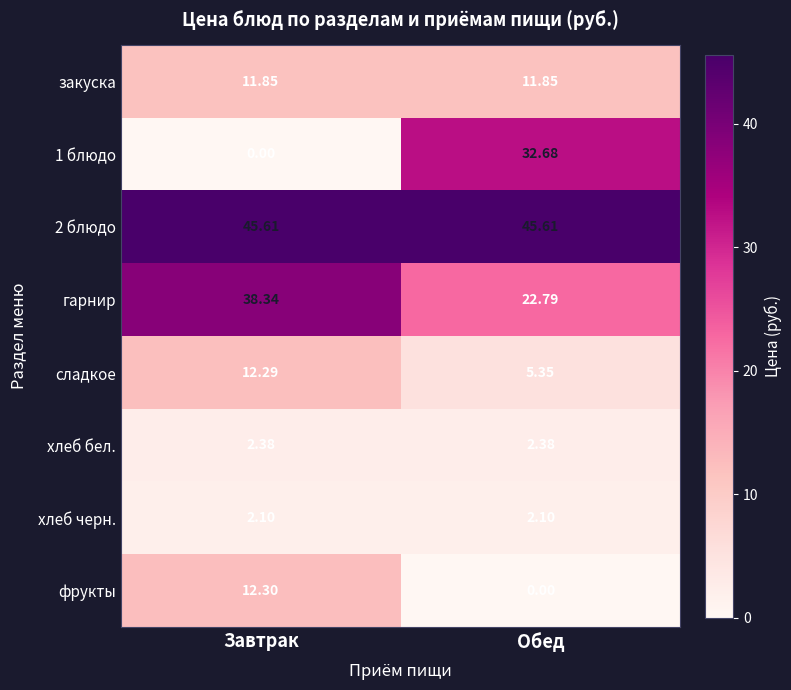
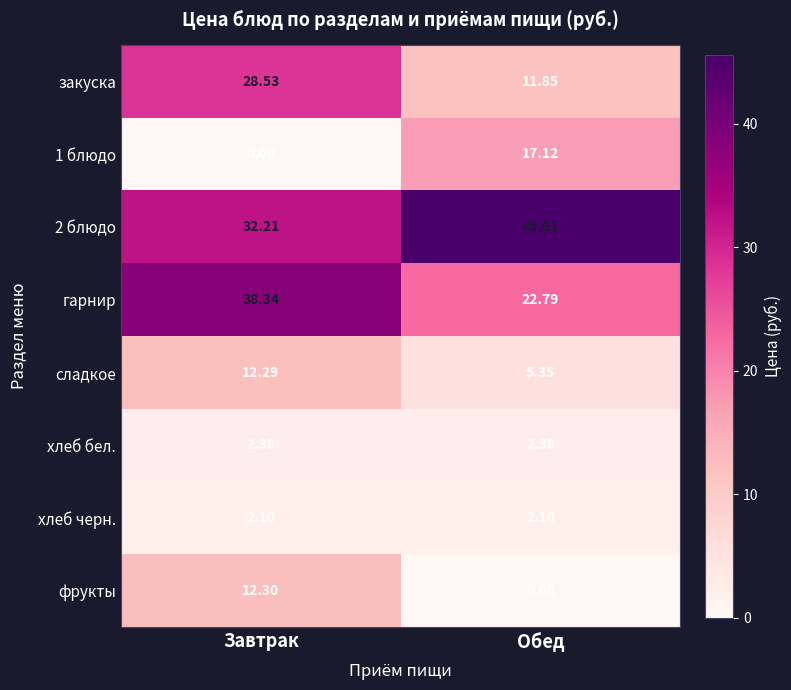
  {
    "закуска": {
-     "Завтрак": 11.85,
+     "Завтрак": 28.53,
      "Обед": 11.85
    },
    "1 блюдо": {
-     "Обед": 32.68
+     "Обед": 17.12
    },
    "2 блюдо": {
-     "Завтрак": 45.61,
+     "Завтрак": 32.21,
      "Обед": 45.61
    },
    "гарнир": {
      "Завтрак": 38.34,
      "Обед": 22.79
    },
    "сладкое": {
      "Завтрак": 12.29
    },
    "фрукты": {
      "Завтрак": 12.30
    }
  }
